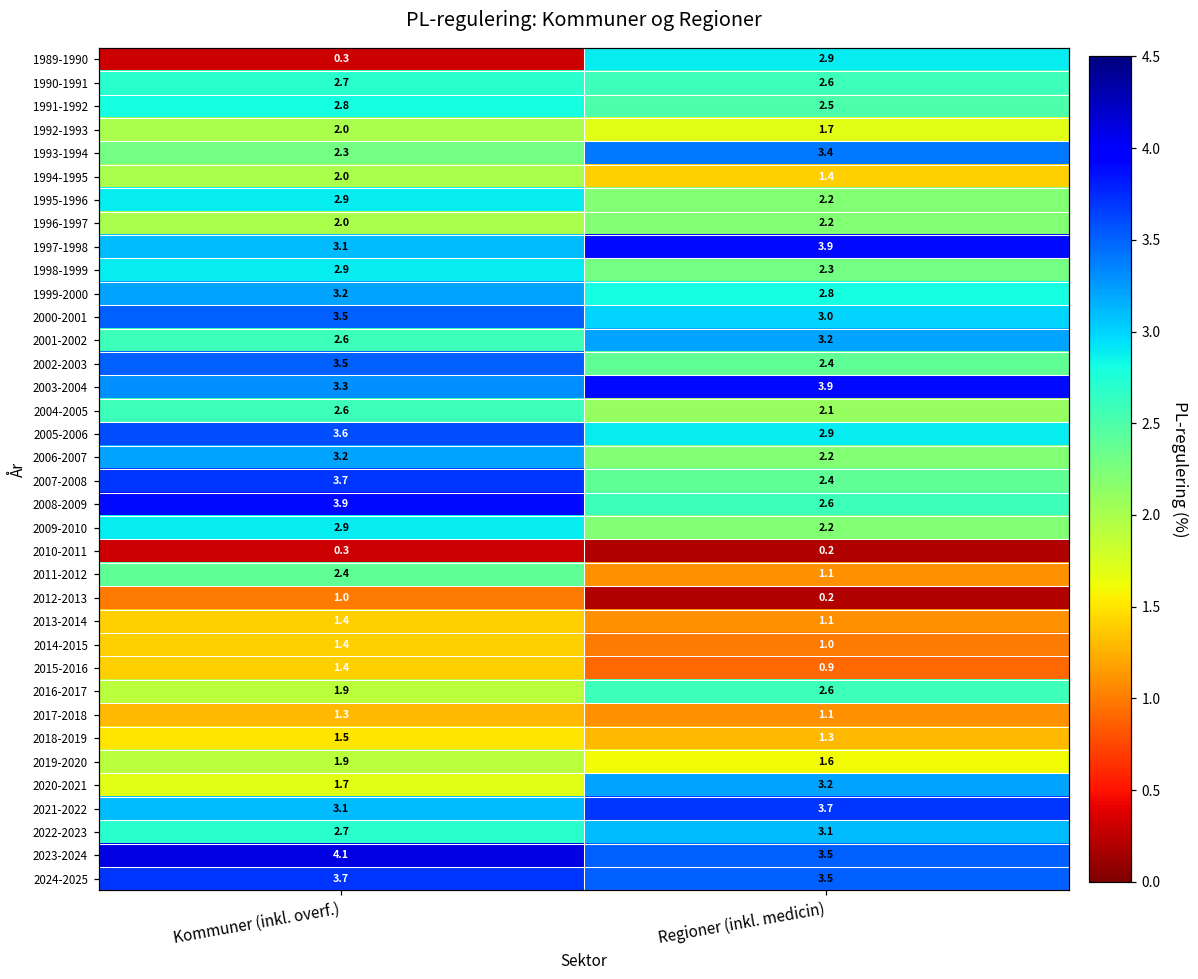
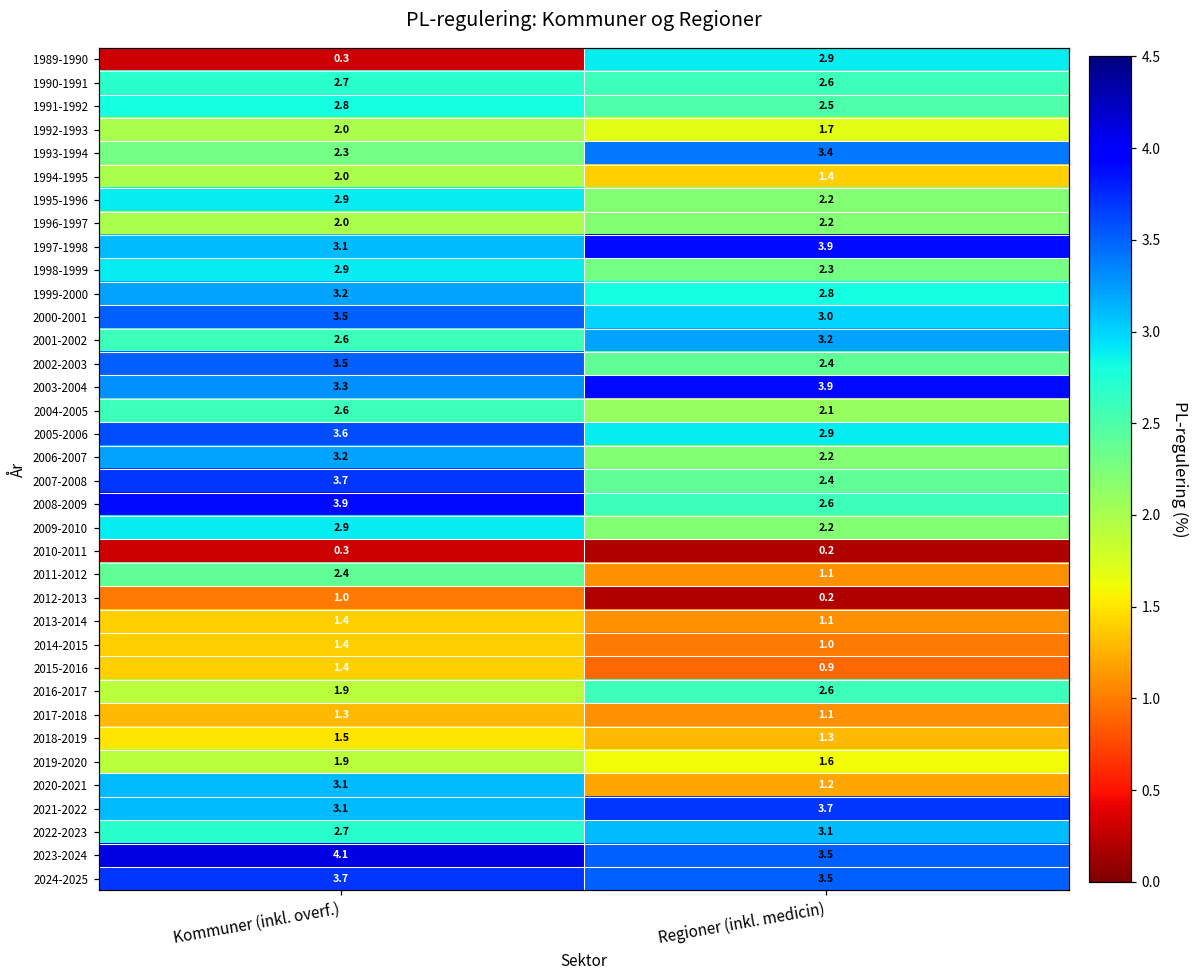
  {
    "1989-1990": {
      "Kommuner (inkl. overf.)": 0.3,
      "Regioner (inkl. medicin)": 2.9
    },
    "1990-1991": {
      "Kommuner (inkl. overf.)": 2.7,
      "Regioner (inkl. medicin)": 2.6
    },
    "1991-1992": {
      "Kommuner (inkl. overf.)": 2.8,
      "Regioner (inkl. medicin)": 2.5
    },
    "1992-1993": {
      "Kommuner (inkl. overf.)": 2.0,
      "Regioner (inkl. medicin)": 1.7
    },
    "1993-1994": {
      "Kommuner (inkl. overf.)": 2.3,
      "Regioner (inkl. medicin)": 3.4
    },
    "1994-1995": {
      "Kommuner (inkl. overf.)": 2.0,
      "Regioner (inkl. medicin)": 1.4
    },
    "1995-1996": {
      "Kommuner (inkl. overf.)": 2.9,
      "Regioner (inkl. medicin)": 2.2
    },
    "1996-1997": {
      "Kommuner (inkl. overf.)": 2.0,
      "Regioner (inkl. medicin)": 2.2
    },
    "1997-1998": {
      "Kommuner (inkl. overf.)": 3.1,
      "Regioner (inkl. medicin)": 3.9
    },
    "1998-1999": {
      "Kommuner (inkl. overf.)": 2.9,
      "Regioner (inkl. medicin)": 2.3
    },
    "1999-2000": {
      "Kommuner (inkl. overf.)": 3.2,
      "Regioner (inkl. medicin)": 2.8
    },
    "2000-2001": {
      "Kommuner (inkl. overf.)": 3.5,
      "Regioner (inkl. medicin)": 3.0
    },
    "2001-2002": {
      "Kommuner (inkl. overf.)": 2.6,
      "Regioner (inkl. medicin)": 3.2
    },
    "2002-2003": {
      "Kommuner (inkl. overf.)": 3.5,
      "Regioner (inkl. medicin)": 2.4
    },
    "2003-2004": {
      "Kommuner (inkl. overf.)": 3.3,
      "Regioner (inkl. medicin)": 3.9
    },
    "2004-2005": {
      "Kommuner (inkl. overf.)": 2.6,
      "Regioner (inkl. medicin)": 2.1
    },
    "2005-2006": {
      "Kommuner (inkl. overf.)": 3.6,
      "Regioner (inkl. medicin)": 2.9
    },
    "2006-2007": {
      "Kommuner (inkl. overf.)": 3.2,
      "Regioner (inkl. medicin)": 2.2
    },
    "2007-2008": {
      "Kommuner (inkl. overf.)": 3.7,
      "Regioner (inkl. medicin)": 2.4
    },
    "2008-2009": {
      "Kommuner (inkl. overf.)": 3.9,
      "Regioner (inkl. medicin)": 2.6
    },
    "2009-2010": {
      "Kommuner (inkl. overf.)": 2.9,
      "Regioner (inkl. medicin)": 2.2
    },
    "2010-2011": {
      "Kommuner (inkl. overf.)": 0.3,
      "Regioner (inkl. medicin)": 0.2
    },
    "2011-2012": {
      "Kommuner (inkl. overf.)": 2.4,
      "Regioner (inkl. medicin)": 1.1
    },
    "2012-2013": {
      "Kommuner (inkl. overf.)": 1.0,
      "Regioner (inkl. medicin)": 0.2
    },
    "2013-2014": {
      "Kommuner (inkl. overf.)": 1.4,
      "Regioner (inkl. medicin)": 1.1
    },
    "2014-2015": {
      "Kommuner (inkl. overf.)": 1.4,
      "Regioner (inkl. medicin)": 1.0
    },
    "2015-2016": {
      "Kommuner (inkl. overf.)": 1.4,
      "Regioner (inkl. medicin)": 0.9
    },
    "2016-2017": {
      "Kommuner (inkl. overf.)": 1.9,
      "Regioner (inkl. medicin)": 2.6
    },
    "2017-2018": {
      "Kommuner (inkl. overf.)": 1.3,
      "Regioner (inkl. medicin)": 1.1
    },
    "2018-2019": {
      "Kommuner (inkl. overf.)": 1.5,
      "Regioner (inkl. medicin)": 1.3
    },
    "2019-2020": {
      "Kommuner (inkl. overf.)": 1.9,
      "Regioner (inkl. medicin)": 1.6
    },
    "2020-2021": {
-     "Kommuner (inkl. overf.)": 1.7,
-     "Regioner (inkl. medicin)": 3.2
+     "Kommuner (inkl. overf.)": 3.1,
+     "Regioner (inkl. medicin)": 1.2
    },
    "2021-2022": {
      "Kommuner (inkl. overf.)": 3.1,
      "Regioner (inkl. medicin)": 3.7
    },
    "2022-2023": {
      "Kommuner (inkl. overf.)": 2.7,
      "Regioner (inkl. medicin)": 3.1
    },
    "2023-2024": {
      "Kommuner (inkl. overf.)": 4.1,
      "Regioner (inkl. medicin)": 3.5
    },
    "2024-2025": {
      "Kommuner (inkl. overf.)": 3.7,
      "Regioner (inkl. medicin)": 3.5
    }
  }
